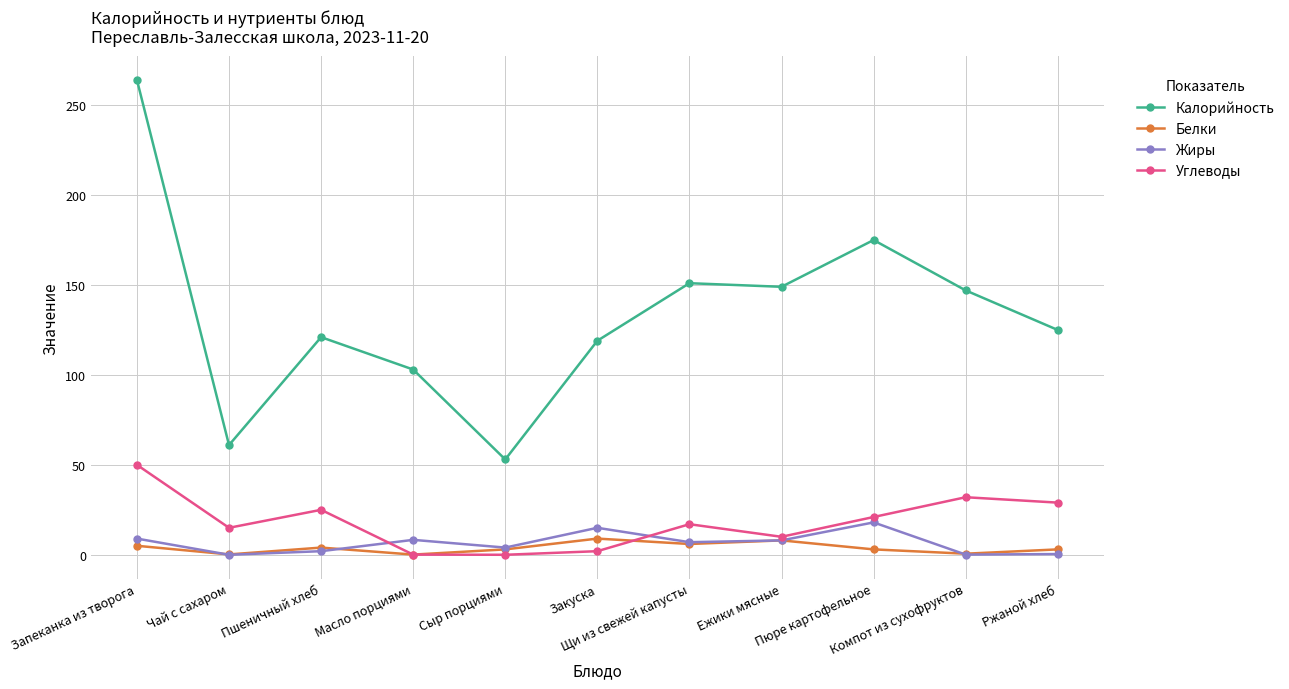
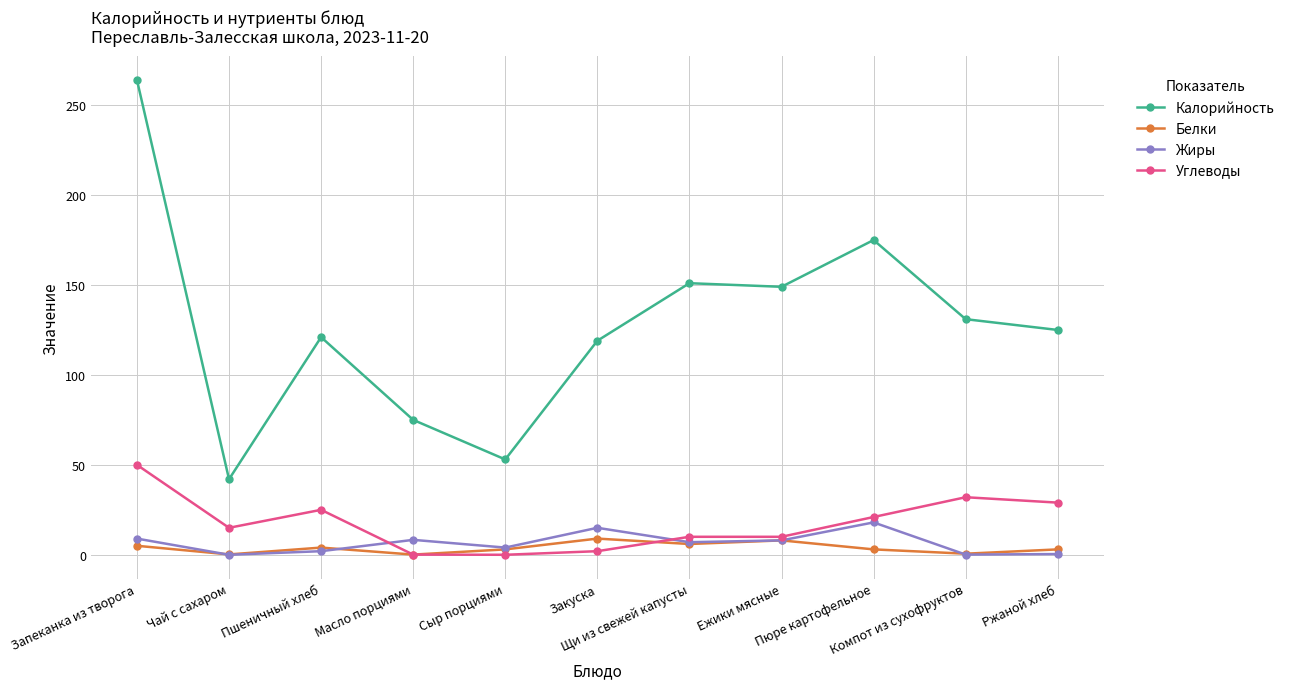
  {
    "Калорийность": {
      "Запеканка из творога": 264,
-     "Чай с сахаром": 61,
+     "Чай с сахаром": 42,
      "Пшеничный хлеб": 121,
-     "Масло порциями": 103,
+     "Масло порциями": 75,
      "Сыр порциями": 53,
      "Закуска": 119,
      "Щи из свежей капусты": 151,
      "Ежики мясные": 149,
      "Пюре картофельное": 175,
-     "Компот из сухофруктов": 147,
+     "Компот из сухофруктов": 131,
      "Ржаной хлеб": 125
    },
    "Белки": {
      "Запеканка из творога": 5,
      "Пшеничный хлеб": 4,
      "Закуска": 9,
      "Пюре картофельное": 3,
      "Ржаной хлеб": 3
    },
    "Жиры": {
      "Запеканка из творога": 9,
      "Пшеничный хлеб": 2,
      "Масло порциями": 8,
      "Закуска": 15,
      "Пюре картофельное": 18,
      "Ржаной хлеб": 0
    },
    "Углеводы": {
      "Запеканка из творога": 50,
      "Чай с сахаром": 15,
      "Пшеничный хлеб": 25,
      "Сыр порциями": 0,
      "Закуска": 2,
-     "Щи из свежей капусты": 17,
+     "Щи из свежей капусты": 10,
      "Ежики мясные": 10,
      "Пюре картофельное": 21,
      "Компот из сухофруктов": 32,
      "Ржаной хлеб": 29
    }
  }
